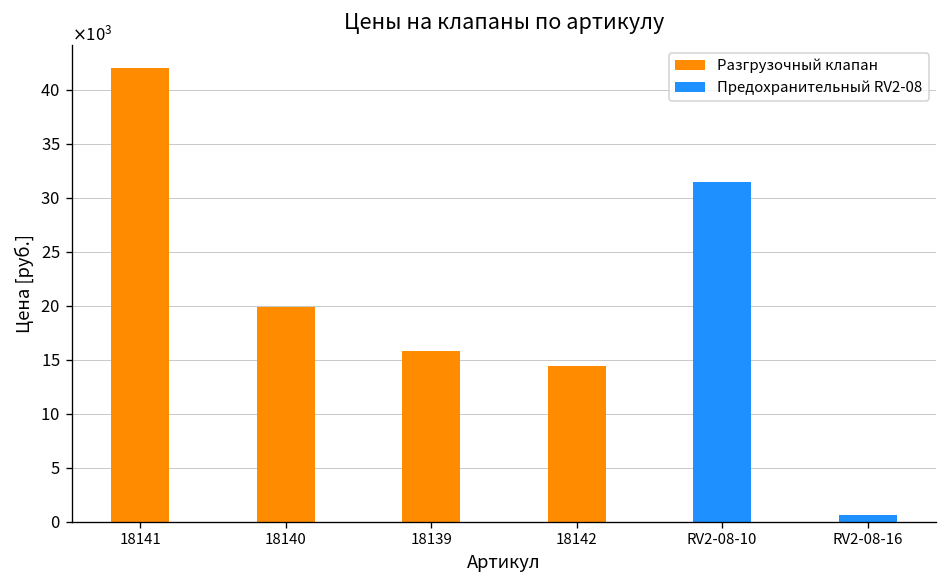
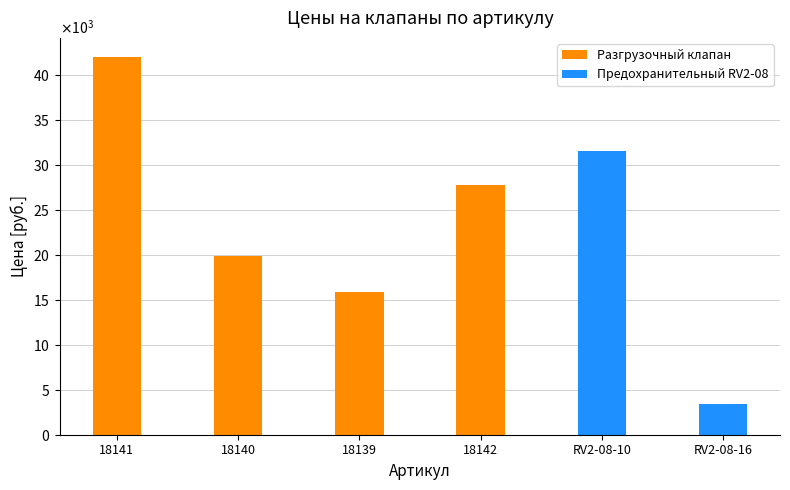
  {
    "18141": 42000,
    "18140": 20000,
    "18139": 16000,
-   "18142": 14000,
+   "18142": 28000,
    "RV2-08-10": 32000,
-   "RV2-08-16": 1000
+   "RV2-08-16": 3000
  }
